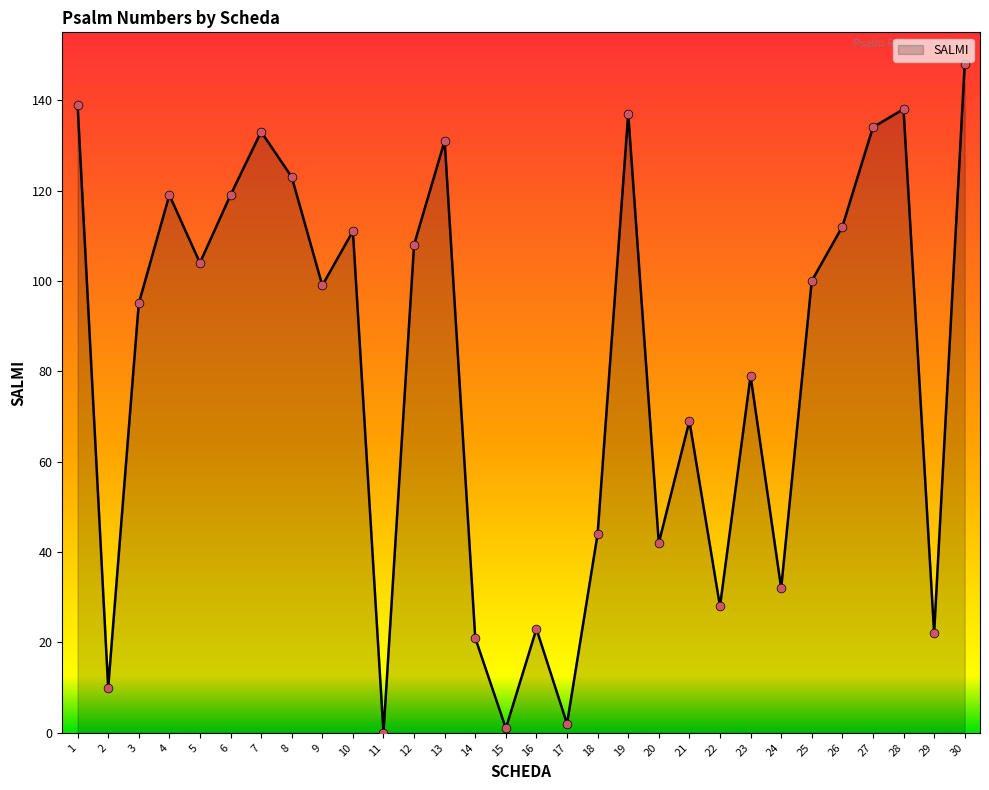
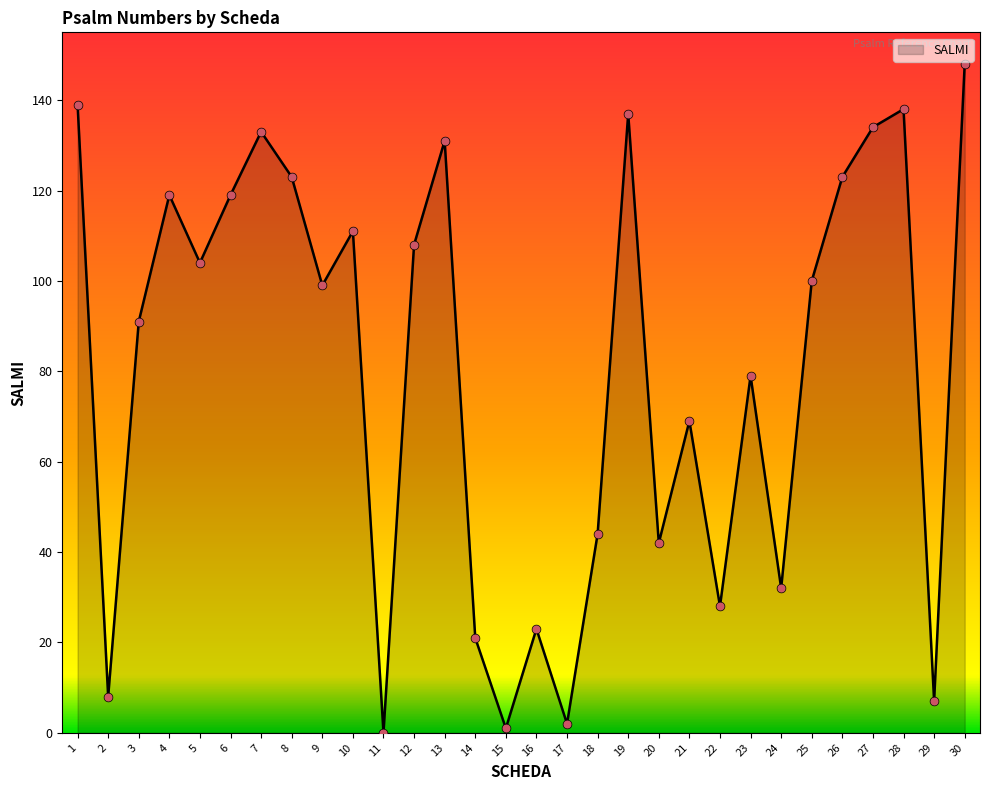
  {
    "1": 139,
-   "2": 10,
-   "3": 95,
+   "2": 8,
+   "3": 91,
    "4": 119,
    "5": 104,
    "6": 119,
    "7": 133,
    "8": 123,
    "9": 99,
    "10": 111,
    "11": 0,
    "12": 108,
    "13": 131,
    "14": 21,
    "15": 1,
    "16": 23,
    "17": 2,
    "18": 44,
    "19": 137,
    "20": 42,
    "21": 69,
    "22": 28,
    "23": 79,
    "24": 32,
    "25": 100,
-   "26": 112,
+   "26": 123,
    "27": 134,
    "28": 138,
-   "29": 22,
+   "29": 7,
    "30": 148
  }
